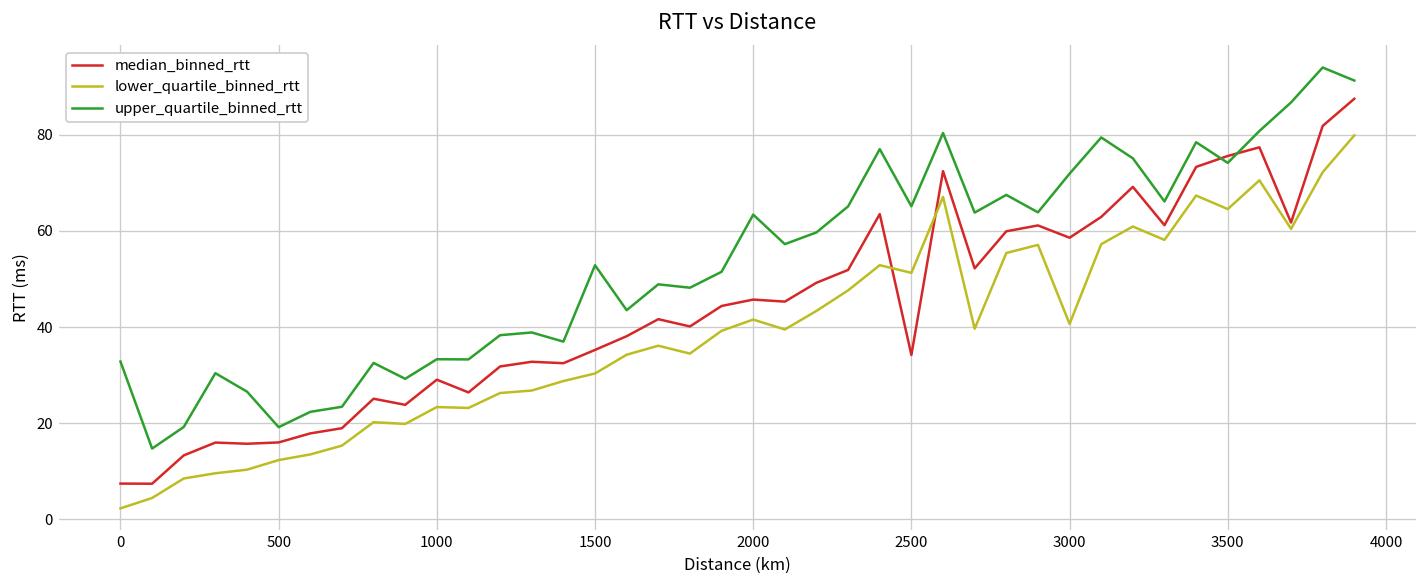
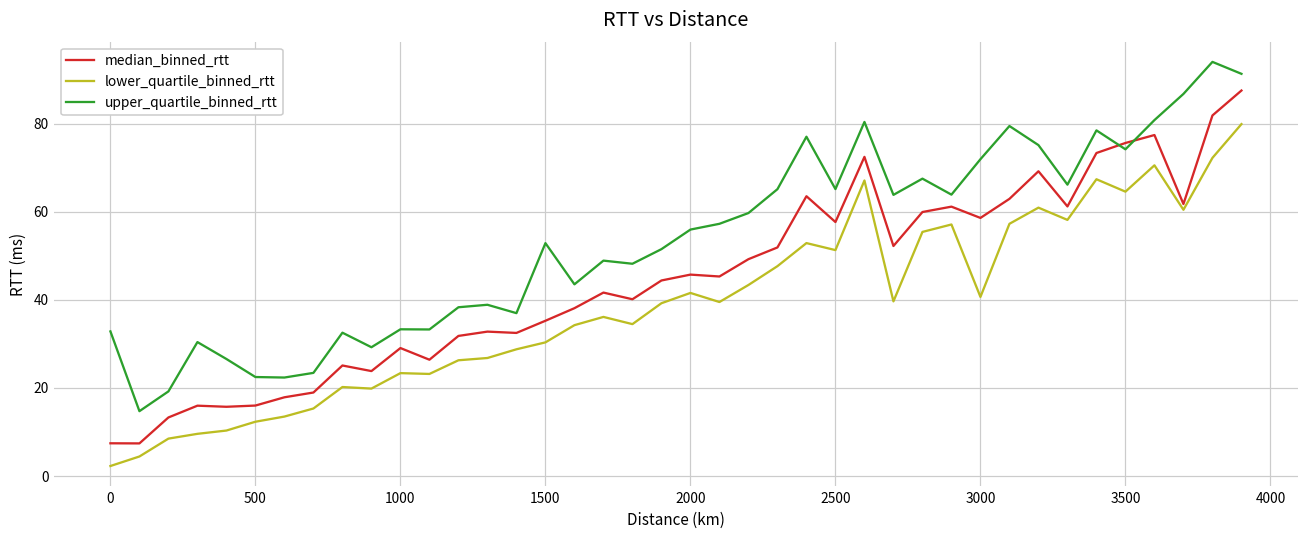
  {
    "median_binned_rtt": {
      "0": 7,
      "500": 16,
      "1000": 29,
      "1500": 35,
      "2000": 46,
-     "2500": 34,
+     "2500": 58,
      "3000": 59,
      "3500": 76
    },
    "lower_quartile_binned_rtt": {
      "0": 2,
      "500": 12,
      "1000": 23,
      "1500": 30,
      "2000": 42,
      "2500": 51,
      "3000": 41,
      "3500": 65
    },
    "upper_quartile_binned_rtt": {
      "0": 33,
-     "500": 19,
+     "500": 22,
      "1000": 33,
      "1500": 53,
-     "2000": 63,
+     "2000": 56,
      "2500": 65,
      "3000": 72,
      "3500": 74
    }
  }
